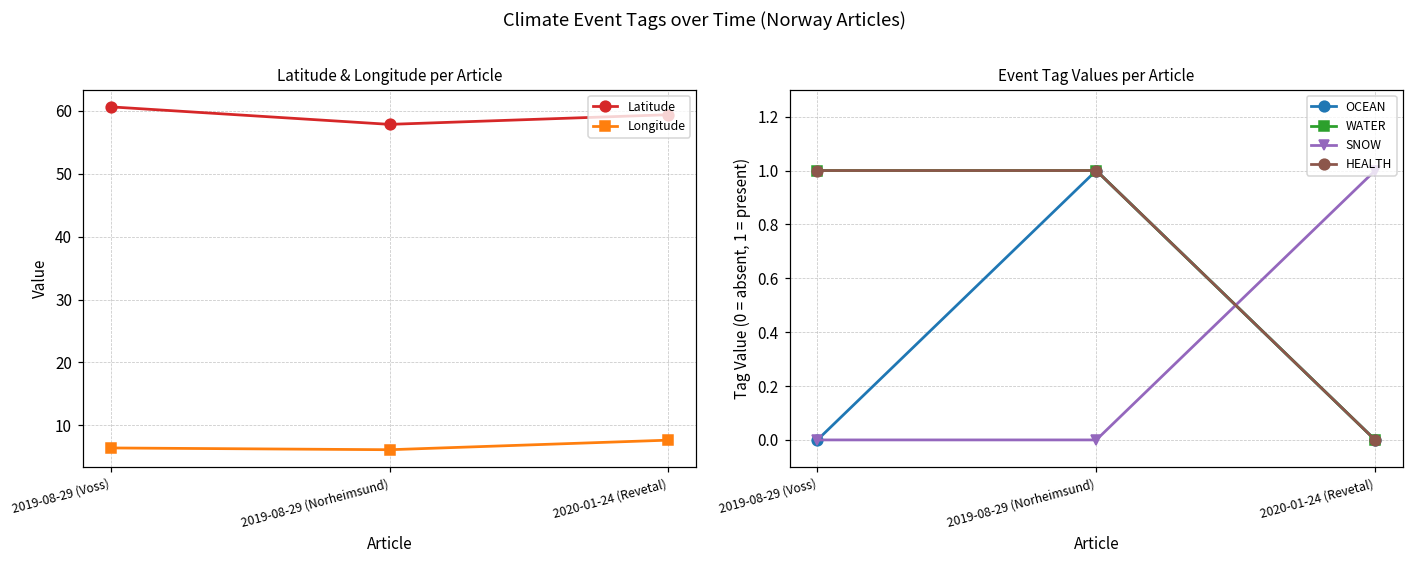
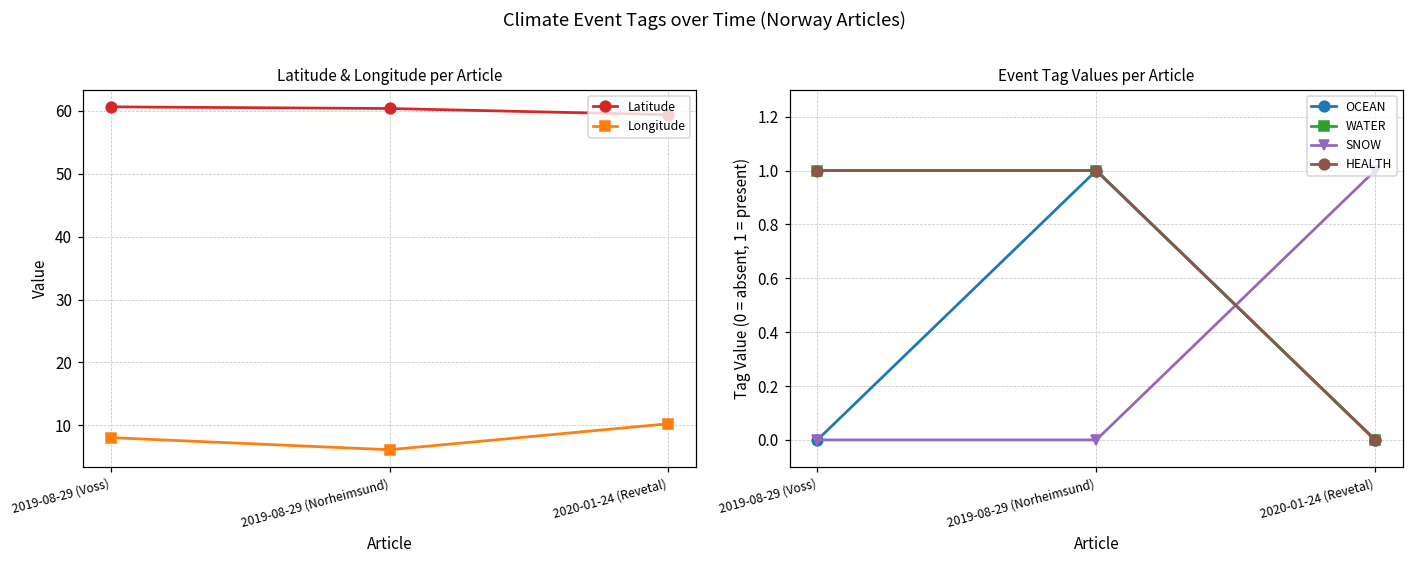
  {
    "Latitude & Longitude per Article": {
      "Latitude": {
        "2019-08-29 (Voss)": 61,
-       "2019-08-29 (Norheimsund)": 58
+       "2019-08-29 (Norheimsund)": 60
      },
      "Longitude": {
-       "2019-08-29 (Voss)": 6,
+       "2019-08-29 (Voss)": 8,
        "2019-08-29 (Norheimsund)": 6,
-       "2020-01-24 (Revetal)": 8
+       "2020-01-24 (Revetal)": 10
      }
    },
    "Event Tag Values per Article": {
      "HEALTH": {
        "2019-08-29 (Voss)": 1.00
      },
      "SNOW": {
        "2019-08-29 (Norheimsund)": 0.00,
        "2020-01-24 (Revetal)": 1.00
      }
    }
  }
